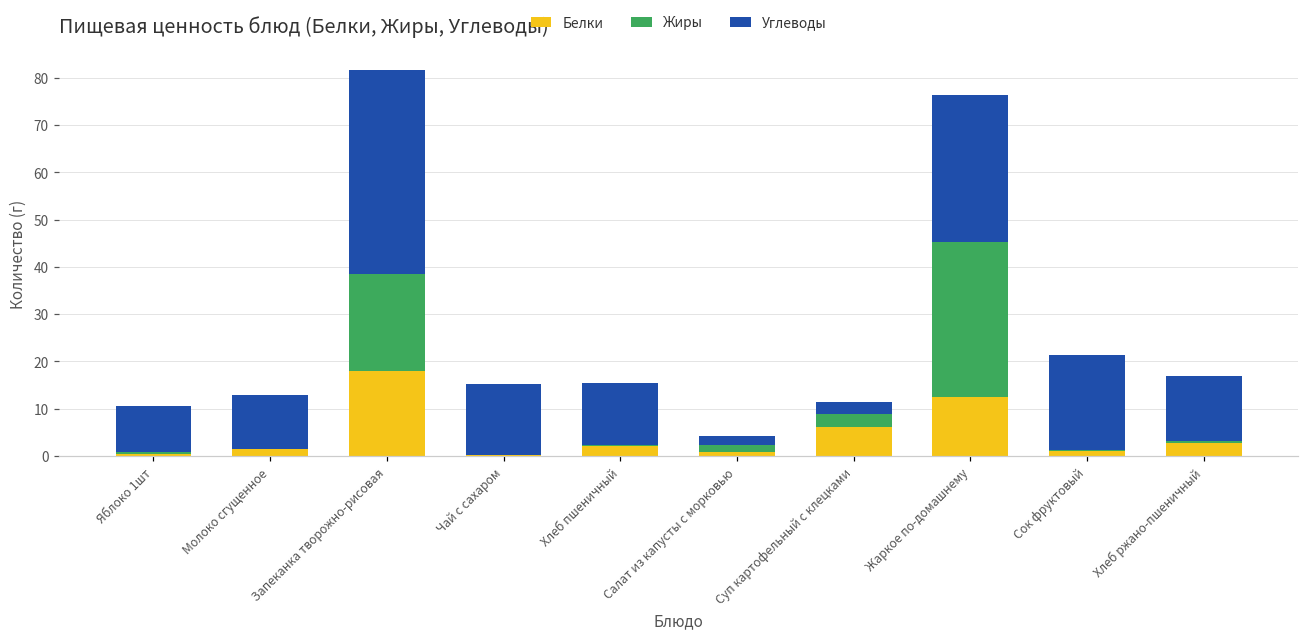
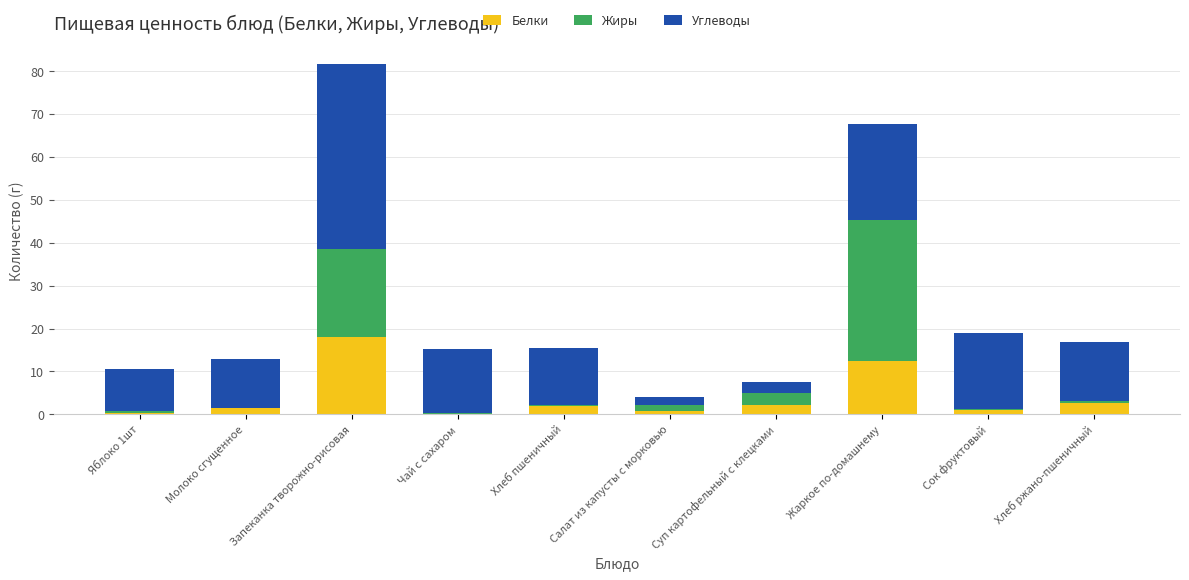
  {
    "Белки": {
      "Молоко сгущенное": 2,
      "Запеканка творожно-рисовая": 18,
      "Хлеб пшеничный": 2,
      "Салат из капусты с морковью": 1,
-     "Суп картофельный с клецками": 6,
+     "Суп картофельный с клецками": 2,
      "Жаркое по-домашнему": 12,
      "Сок фруктовый": 1,
      "Хлеб ржано-пшеничный": 3
    },
    "Жиры": {
      "Молоко сгущенное": 0,
      "Запеканка творожно-рисовая": 21,
      "Салат из капусты с морковью": 1,
      "Суп картофельный с клецками": 3,
      "Жаркое по-домашнему": 33
    },
    "Углеводы": {
      "Яблоко 1шт": 10,
      "Молоко сгущенное": 11,
      "Запеканка творожно-рисовая": 43,
      "Чай с сахаром": 15,
      "Хлеб пшеничный": 13,
      "Салат из капусты с морковью": 2,
      "Суп картофельный с клецками": 2,
-     "Жаркое по-домашнему": 31,
-     "Сок фруктовый": 20,
+     "Жаркое по-домашнему": 22,
+     "Сок фруктовый": 18,
      "Хлеб ржано-пшеничный": 14
    }
  }
